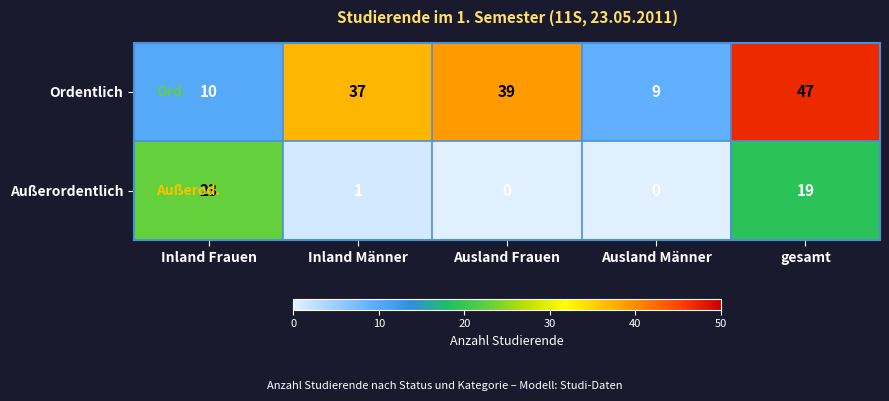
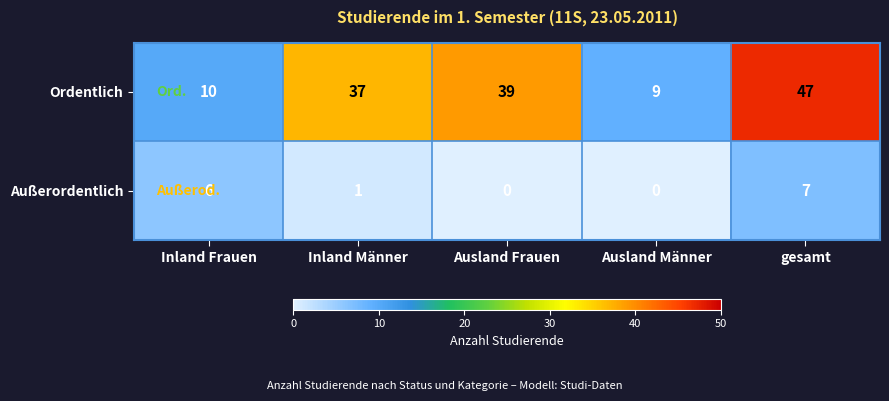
  {
    "Ordentlich": {
      "Inland Männer": 37,
      "Ausland Frauen": 39,
      "Ausland Männer": 9,
      "gesamt": 47
    },
    "Außerordentlich": {
-     "Inland Frauen": 23,
-     "gesamt": 19
+     "Inland Frauen": 6,
+     "gesamt": 7
    }
  }
